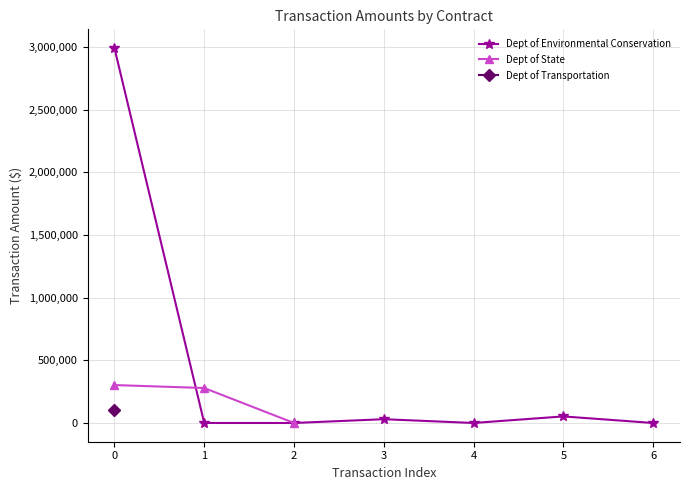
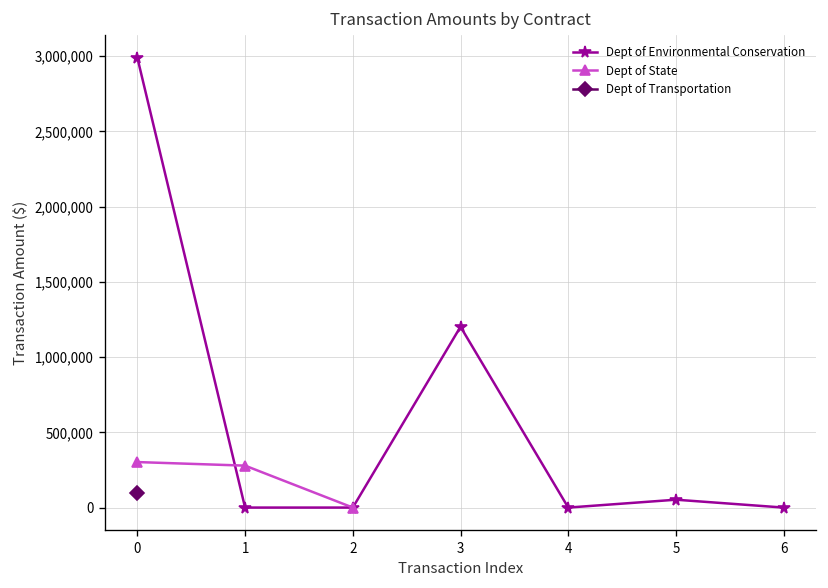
  {
    "Dept of Environmental Conservation": {
      "0": "2,990,000",
      "1": "0",
-     "3": "30,000",
+     "3": "1,200,000",
      "4": "0",
      "5": "50,000",
      "6": "0"
    },
    "Dept of State": {
      "0": "300,000",
      "1": "280,000"
    },
    "Dept of Transportation": {
      "0": "100,000"
    }
  }
